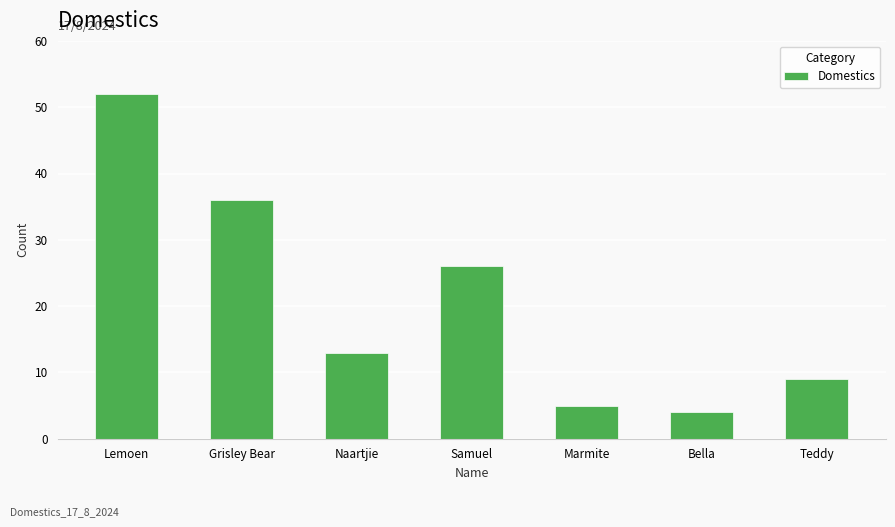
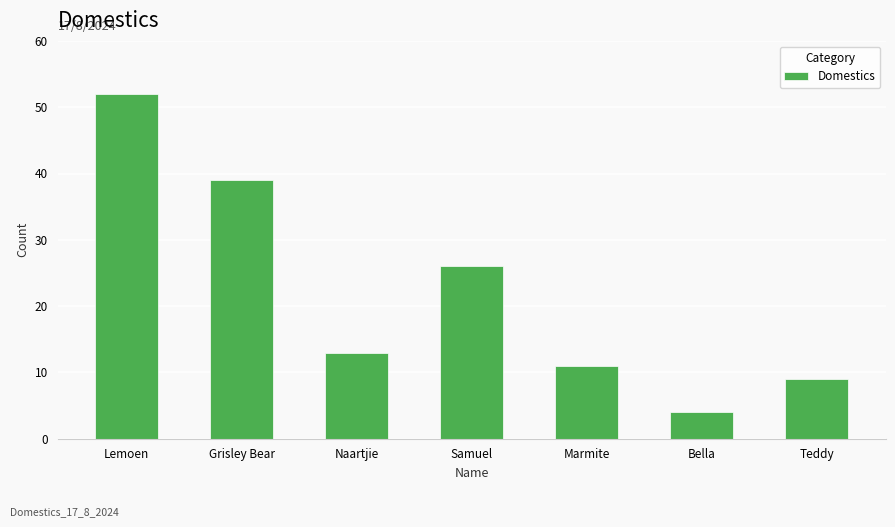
  {
    "Lemoen": 52,
-   "Grisley Bear": 36,
+   "Grisley Bear": 39,
    "Naartjie": 13,
    "Samuel": 26,
-   "Marmite": 5,
+   "Marmite": 11,
    "Bella": 4,
    "Teddy": 9
  }
